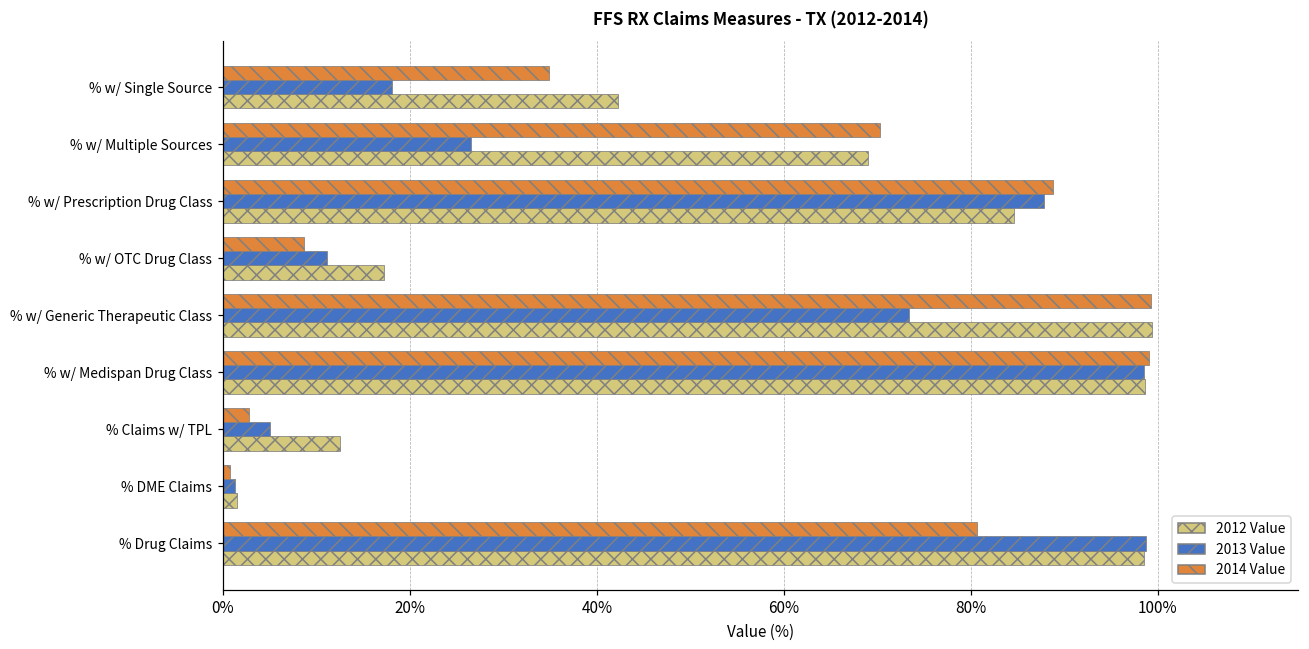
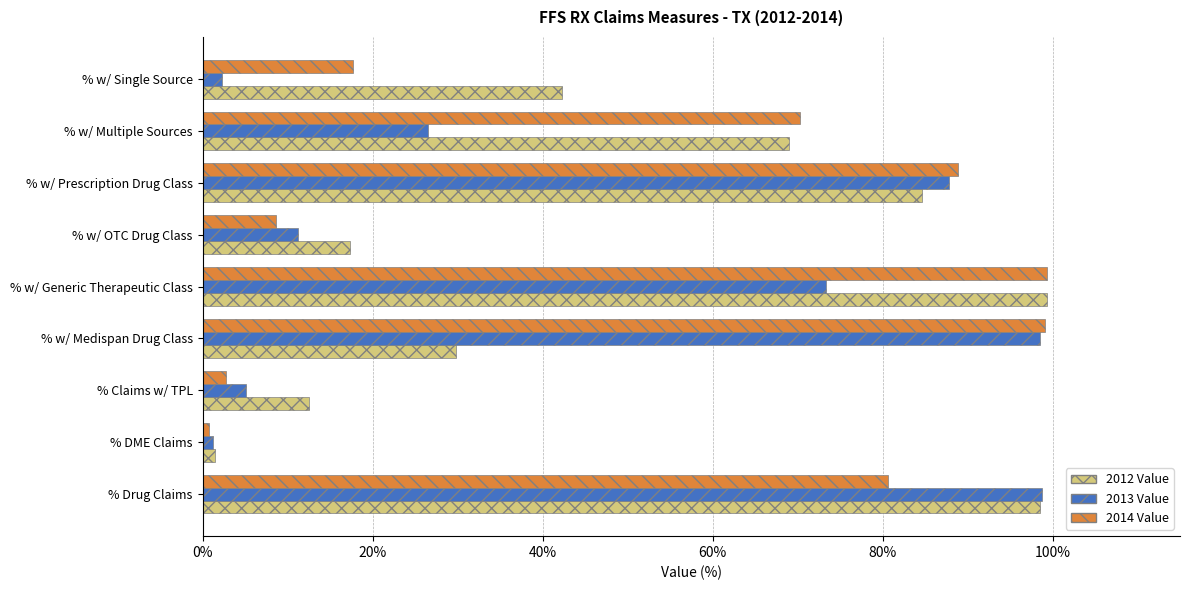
  {
    "2012 Value": {
      "% w/ Single Source": "42%",
      "% w/ Multiple Sources": "69%",
      "% w/ Prescription Drug Class": "85%",
      "% w/ OTC Drug Class": "17%",
      "% w/ Generic Therapeutic Class": "99%",
-     "% w/ Medispan Drug Class": "99%",
+     "% w/ Medispan Drug Class": "30%",
      "% Claims w/ TPL": "13%",
      "% DME Claims": "1%",
      "% Drug Claims": "99%"
    },
    "2013 Value": {
-     "% w/ Single Source": "18%",
+     "% w/ Single Source": "2%",
      "% w/ Multiple Sources": "26%",
      "% w/ Prescription Drug Class": "88%",
      "% w/ OTC Drug Class": "11%",
      "% w/ Generic Therapeutic Class": "73%",
      "% w/ Medispan Drug Class": "98%",
      "% Claims w/ TPL": "5%",
      "% DME Claims": "1%",
      "% Drug Claims": "99%"
    },
    "2014 Value": {
-     "% w/ Single Source": "35%",
+     "% w/ Single Source": "18%",
      "% w/ Multiple Sources": "70%",
      "% w/ Prescription Drug Class": "89%",
      "% w/ OTC Drug Class": "9%",
      "% w/ Generic Therapeutic Class": "99%",
      "% w/ Medispan Drug Class": "99%",
      "% Claims w/ TPL": "3%",
      "% DME Claims": "1%",
      "% Drug Claims": "81%"
    }
  }
